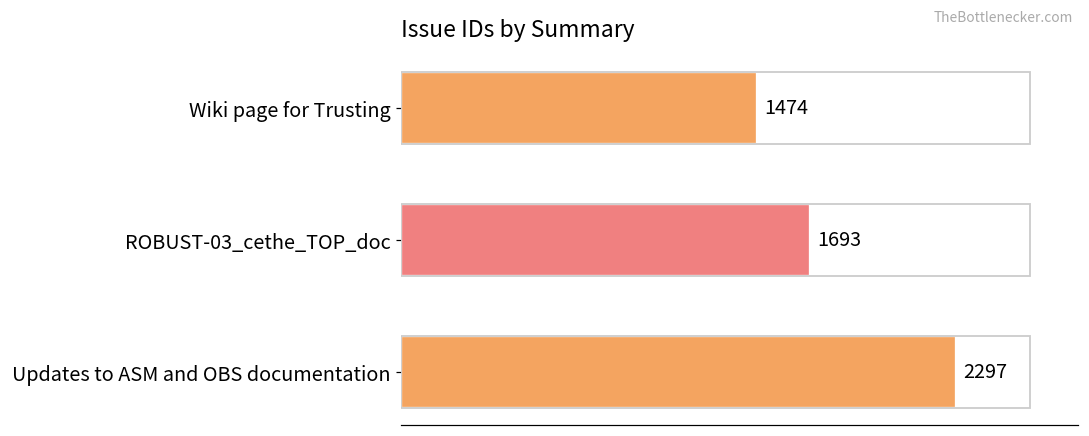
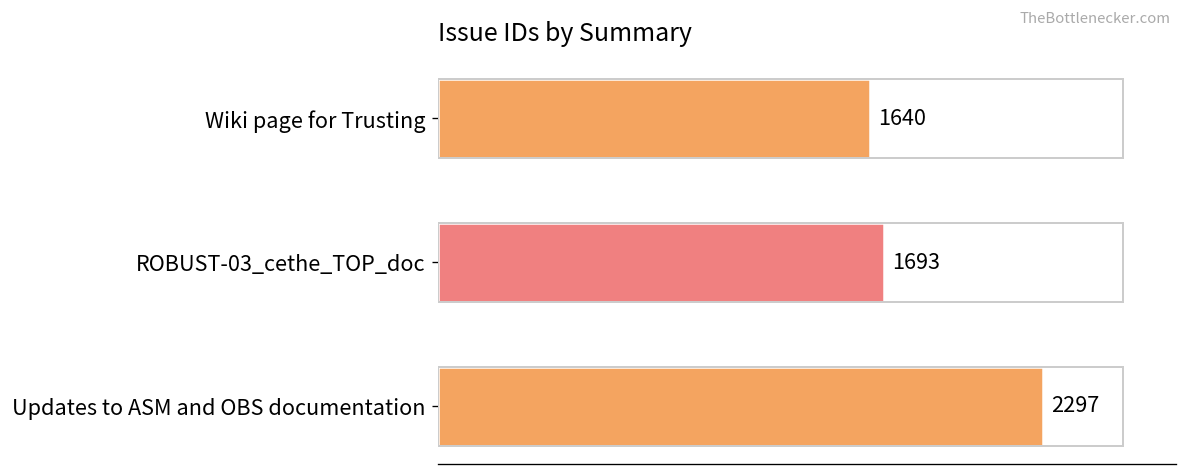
  {
-   "Wiki page for Trusting": 1474,
+   "Wiki page for Trusting": 1640,
    "ROBUST-03_cethe_TOP_doc": 1693,
    "Updates to ASM and OBS documentation": 2297
  }
